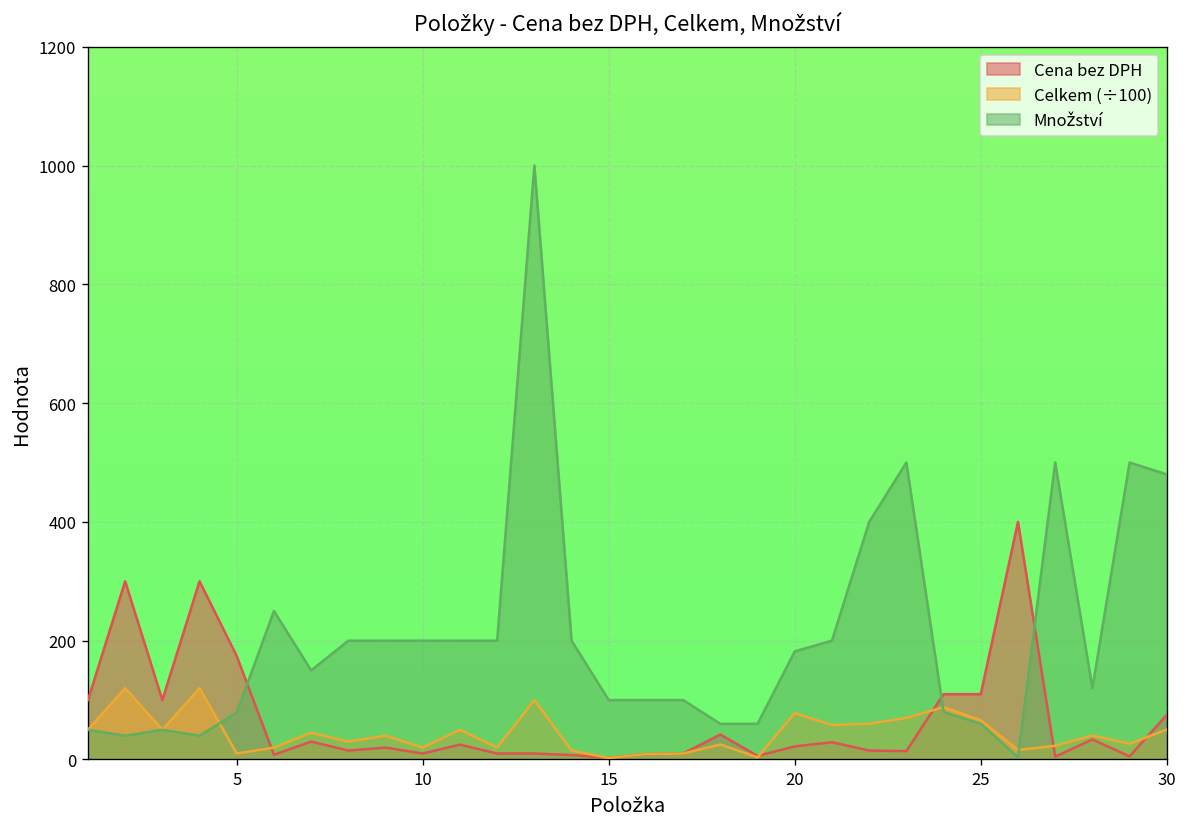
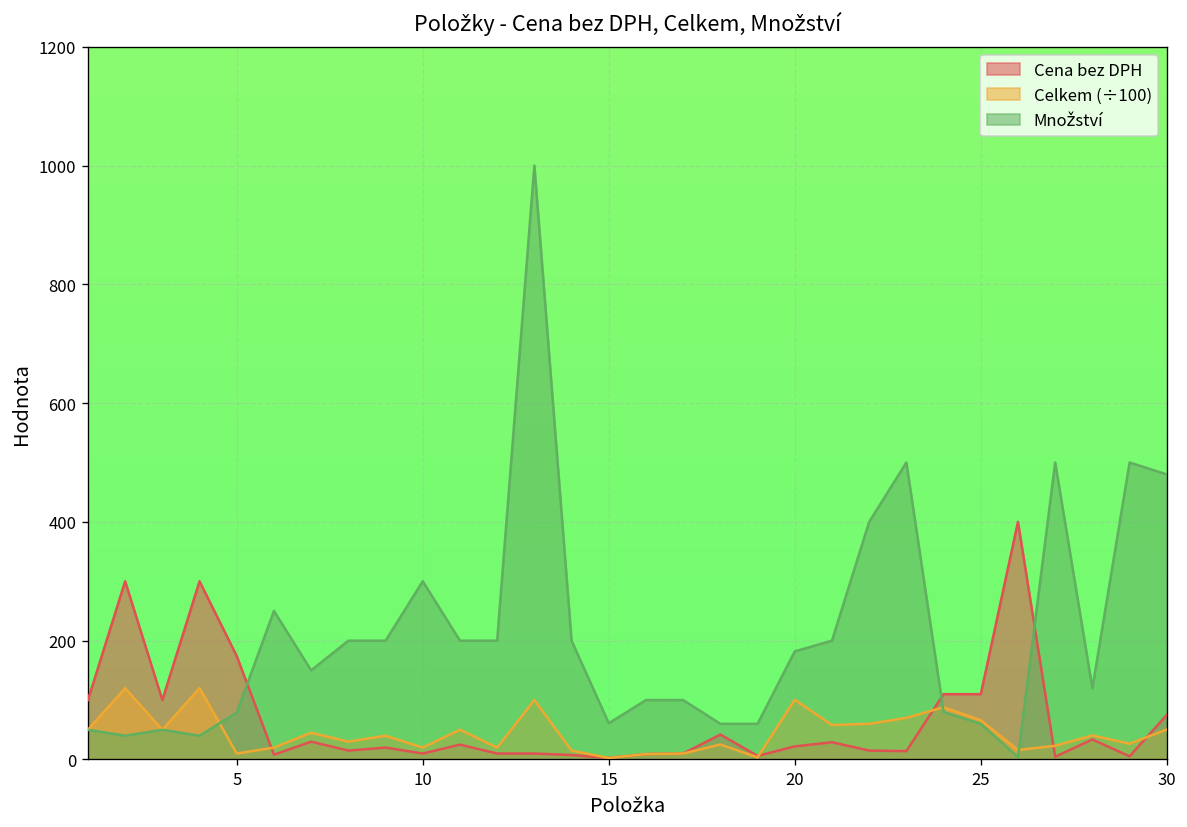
  {
    "Cena bez DPH": {
      "5": 170,
      "10": 10,
      "20": 20,
      "25": 110,
      "30": 80
    },
    "Celkem (÷100)": {
      "5": 10,
      "10": 20,
-     "20": 80,
+     "20": 100,
      "25": 70,
      "30": 50
    },
    "Množství": {
      "5": 80,
-     "10": 200,
-     "15": 100,
+     "10": 300,
+     "15": 60,
      "20": 180,
      "25": 60,
      "30": 480
    }
  }
